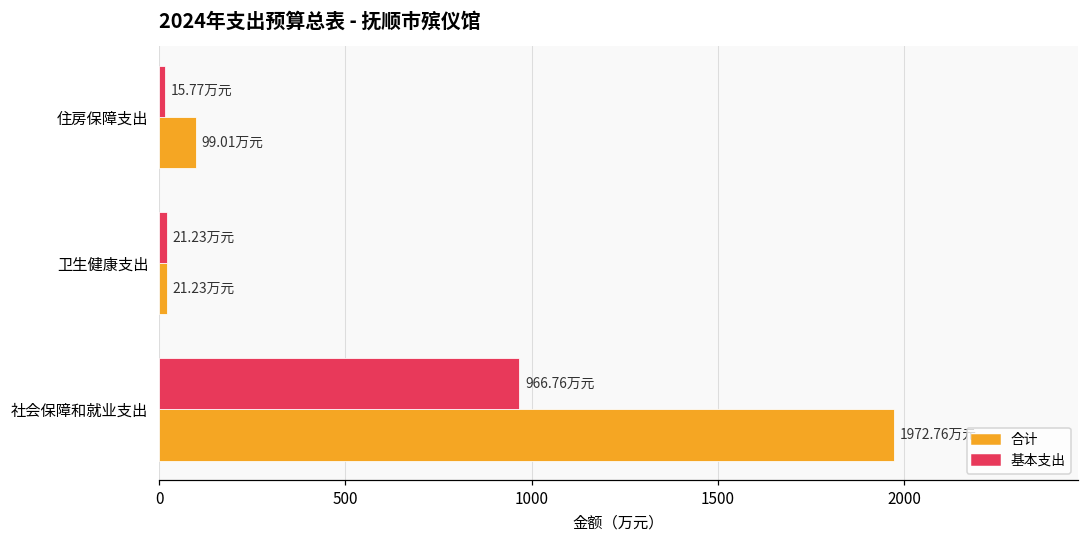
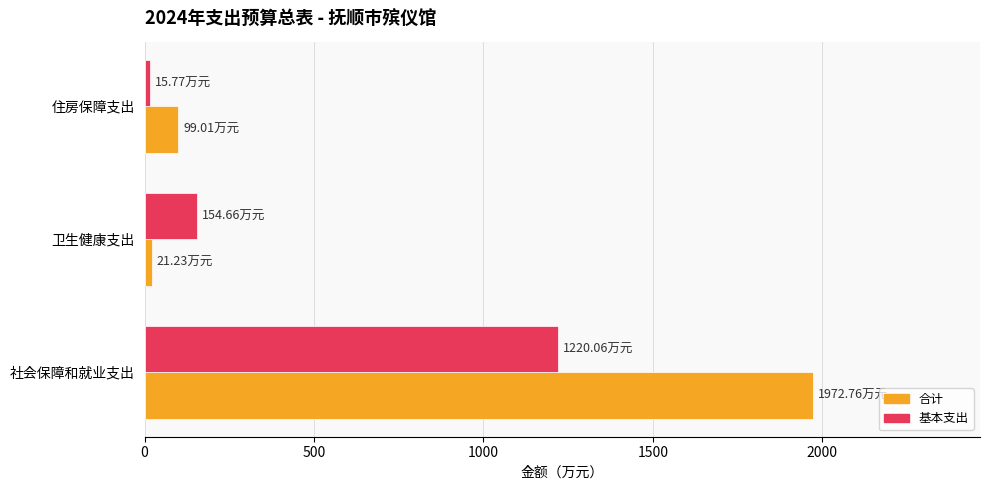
  {
    "合计": {
      "住房保障支出": 99.01,
      "卫生健康支出": 21.23
    },
    "基本支出": {
      "住房保障支出": 15.77,
-     "卫生健康支出": 21.23,
-     "社会保障和就业支出": 966.76
+     "卫生健康支出": 154.66,
+     "社会保障和就业支出": 1220.06
    }
  }
